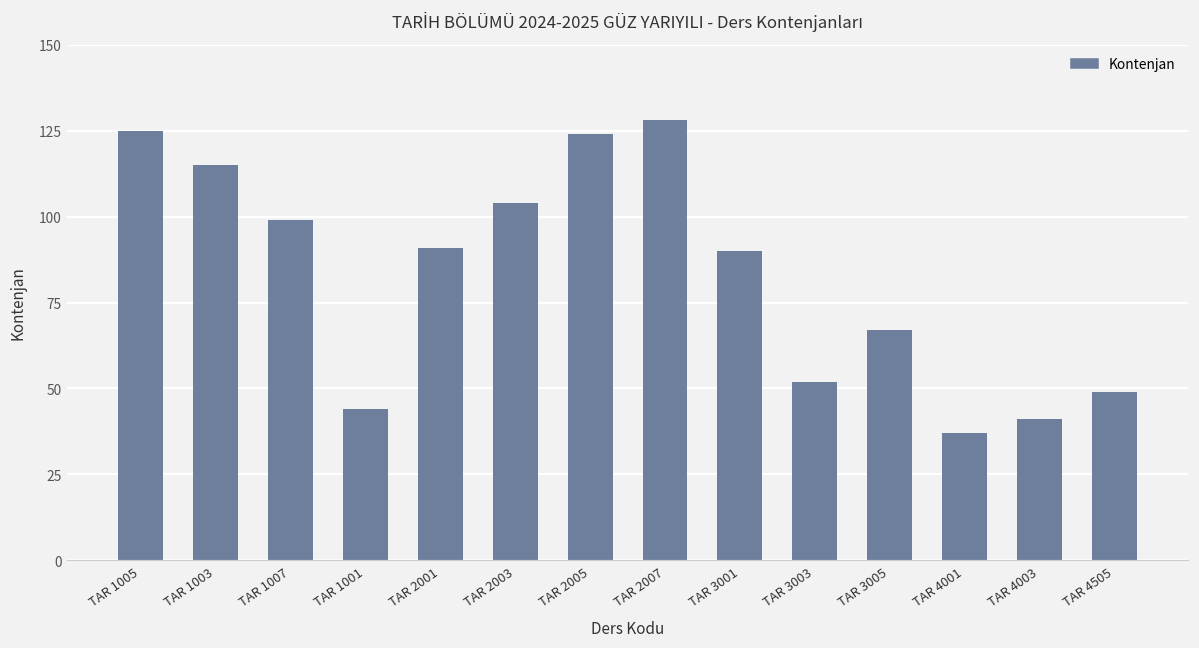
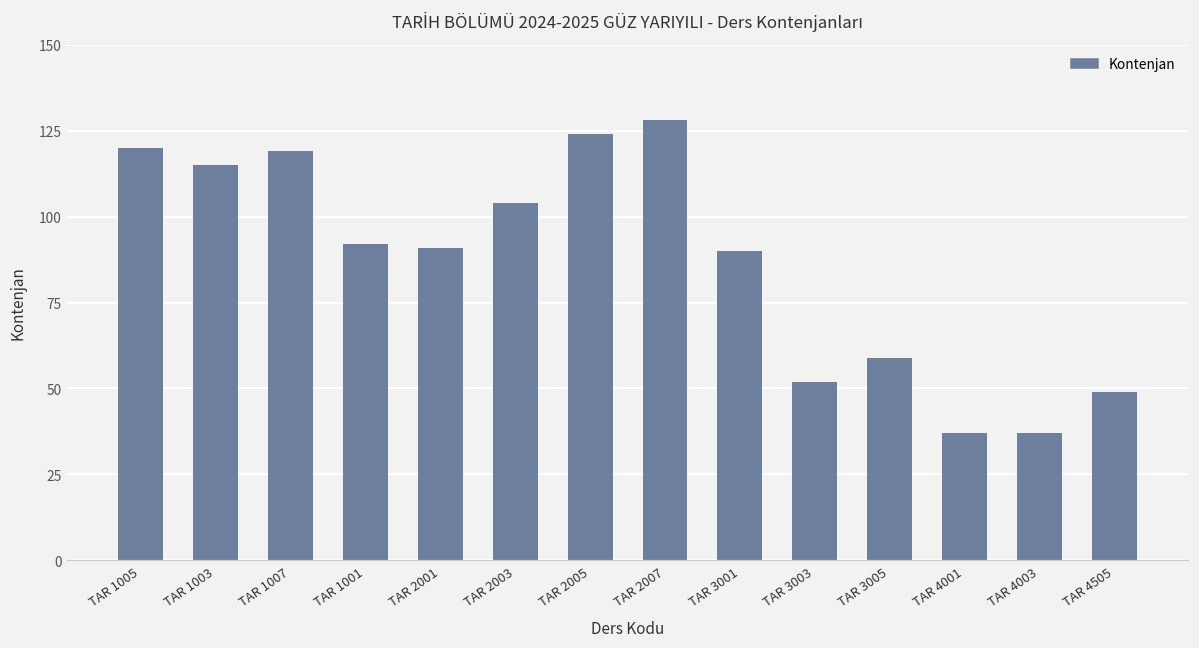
  {
-   "TAR 1005": 125,
+   "TAR 1005": 120,
    "TAR 1003": 115,
-   "TAR 1007": 99,
-   "TAR 1001": 44,
+   "TAR 1007": 119,
+   "TAR 1001": 92,
    "TAR 2001": 91,
    "TAR 2003": 104,
    "TAR 2005": 124,
    "TAR 2007": 128,
    "TAR 3001": 90,
    "TAR 3003": 52,
-   "TAR 3005": 67,
+   "TAR 3005": 59,
    "TAR 4001": 37,
-   "TAR 4003": 41,
+   "TAR 4003": 37,
    "TAR 4505": 49
  }
